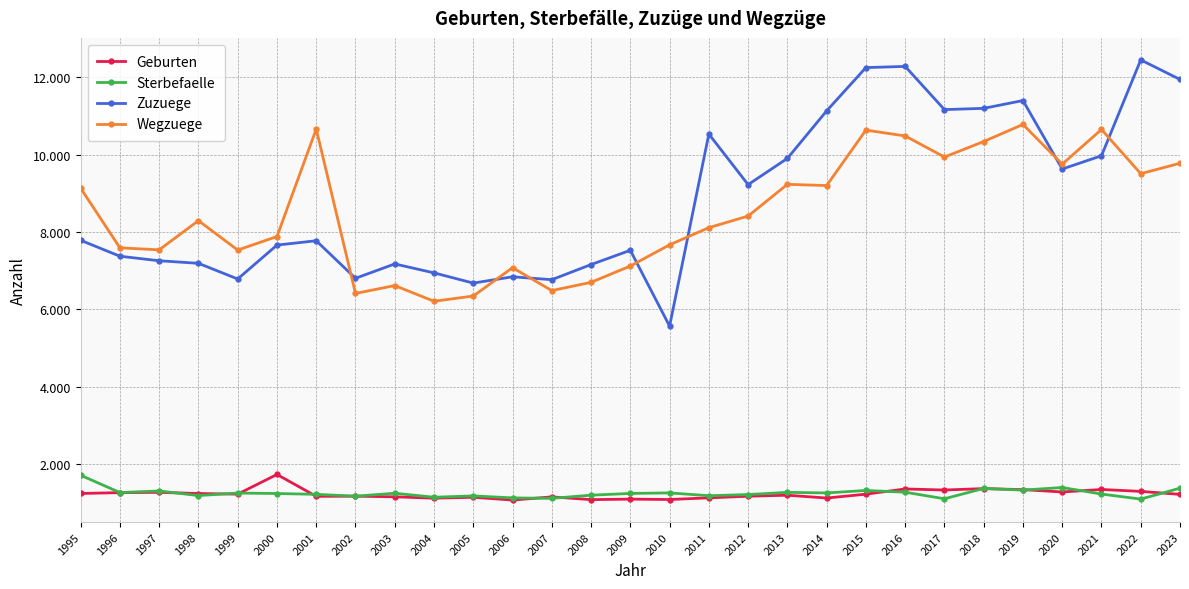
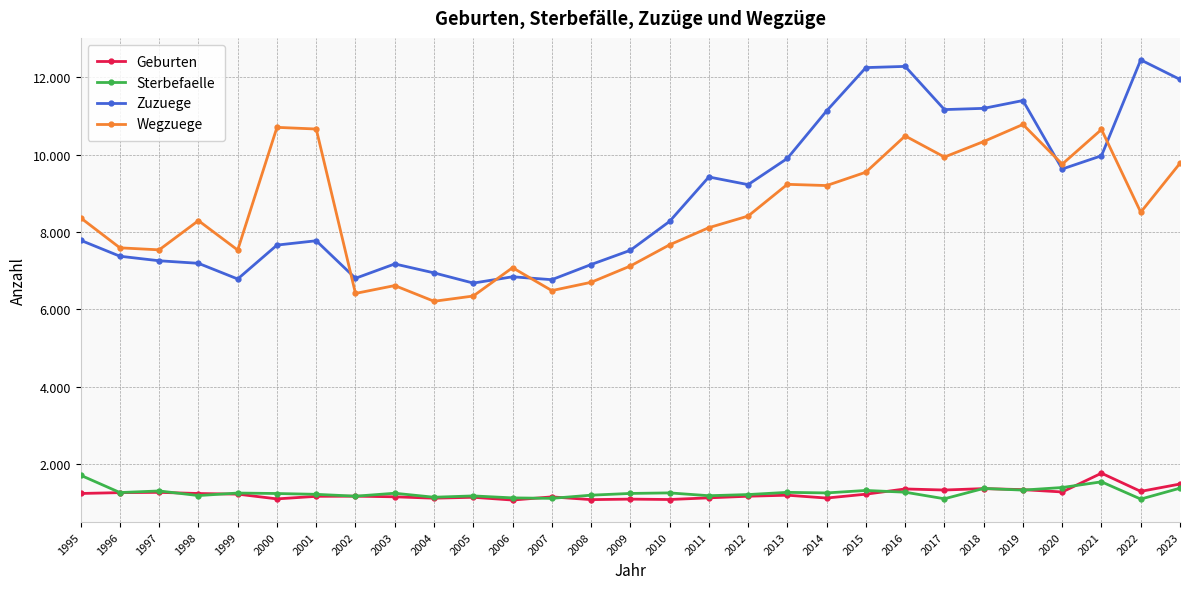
  {
    "Geburten": {
      "1995": 1.2,
-     "2000": 1.7,
+     "2000": 1.1,
      "2003": 1.2,
      "2008": 1.1,
      "2009": 1.1,
      "2010": 1.1,
      "2013": 1.2,
      "2014": 1.1,
      "2015": 1.2,
      "2016": 1.4,
      "2017": 1.3,
      "2020": 1.3,
-     "2021": 1.3,
+     "2021": 1.8,
      "2022": 1.3,
-     "2023": 1.2
+     "2023": 1.5
    },
    "Sterbefaelle": {
      "1995": 1.7,
      "2000": 1.2,
      "2003": 1.3,
      "2008": 1.2,
      "2009": 1.2,
      "2010": 1.3,
      "2013": 1.3,
      "2014": 1.3,
      "2015": 1.3,
      "2016": 1.3,
      "2017": 1.1,
      "2020": 1.4,
-     "2021": 1.2,
+     "2021": 1.5,
      "2022": 1.1,
      "2023": 1.4
    },
    "Zuzuege": {
      "1995": 7.8,
      "1996": 7.4,
      "1997": 7.3,
      "1998": 7.2,
      "1999": 6.8,
      "2000": 7.7,
      "2001": 7.8,
      "2002": 6.8,
      "2003": 7.2,
      "2004": 6.9,
      "2005": 6.7,
      "2006": 6.8,
      "2007": 6.8,
      "2008": 7.2,
      "2009": 7.5,
-     "2010": 5.6,
-     "2011": 10.5,
+     "2010": 8.3,
+     "2011": 9.4,
      "2012": 9.2,
      "2013": 9.9,
      "2014": 11.1,
      "2015": 12.2,
      "2016": 12.3,
      "2017": 11.2,
      "2018": 11.2,
      "2019": 11.4,
      "2020": 9.6,
      "2021": 10.0,
      "2022": 12.4,
      "2023": 11.9
    },
    "Wegzuege": {
-     "1995": 9.1,
+     "1995": 8.4,
      "1996": 7.6,
      "1997": 7.5,
      "1998": 8.3,
      "1999": 7.5,
-     "2000": 7.9,
+     "2000": 10.7,
      "2001": 10.7,
      "2002": 6.4,
      "2003": 6.6,
      "2004": 6.2,
      "2005": 6.3,
      "2006": 7.1,
      "2007": 6.5,
      "2008": 6.7,
      "2009": 7.1,
      "2010": 7.7,
      "2011": 8.1,
      "2012": 8.4,
      "2013": 9.2,
      "2014": 9.2,
-     "2015": 10.6,
+     "2015": 9.5,
      "2016": 10.5,
      "2017": 9.9,
      "2018": 10.3,
      "2019": 10.8,
      "2020": 9.8,
      "2021": 10.6,
-     "2022": 9.5,
+     "2022": 8.5,
      "2023": 9.8
    }
  }
